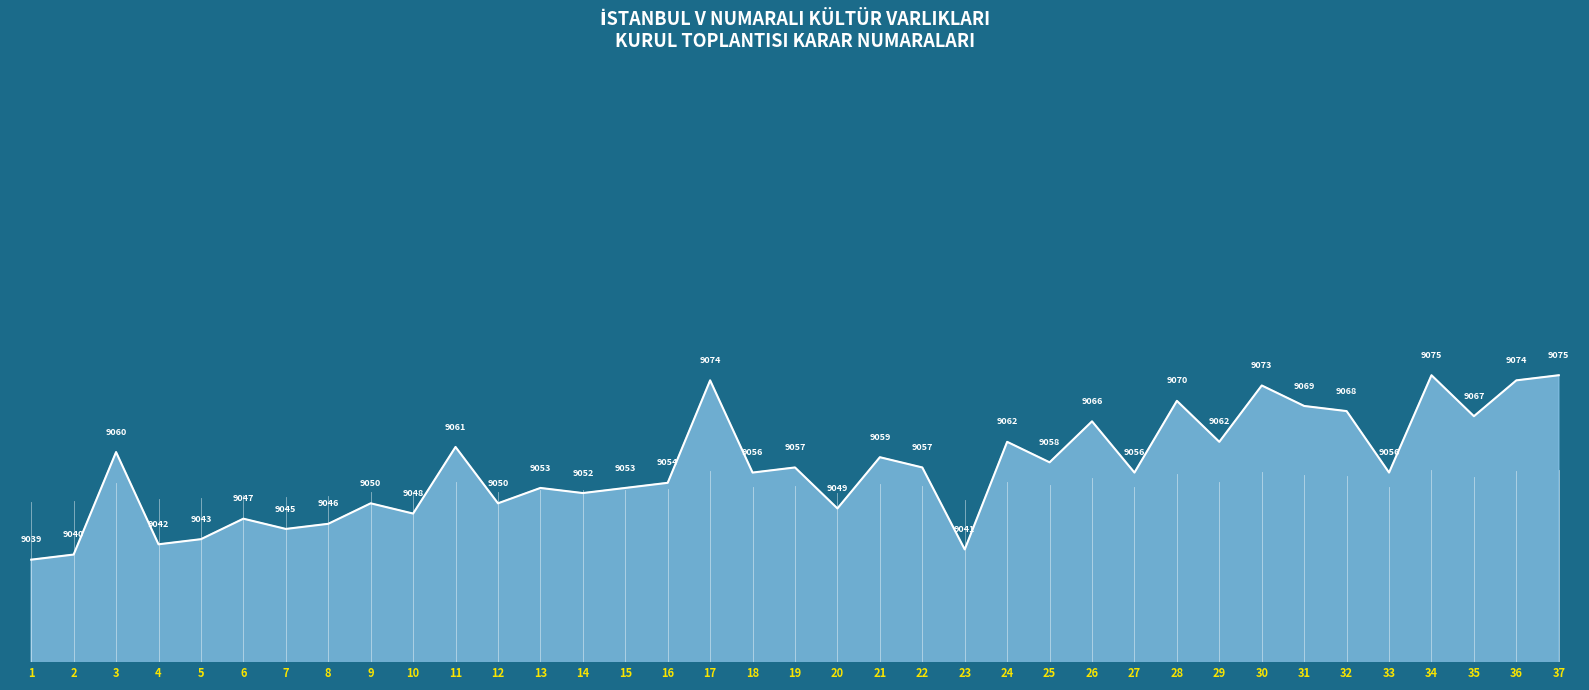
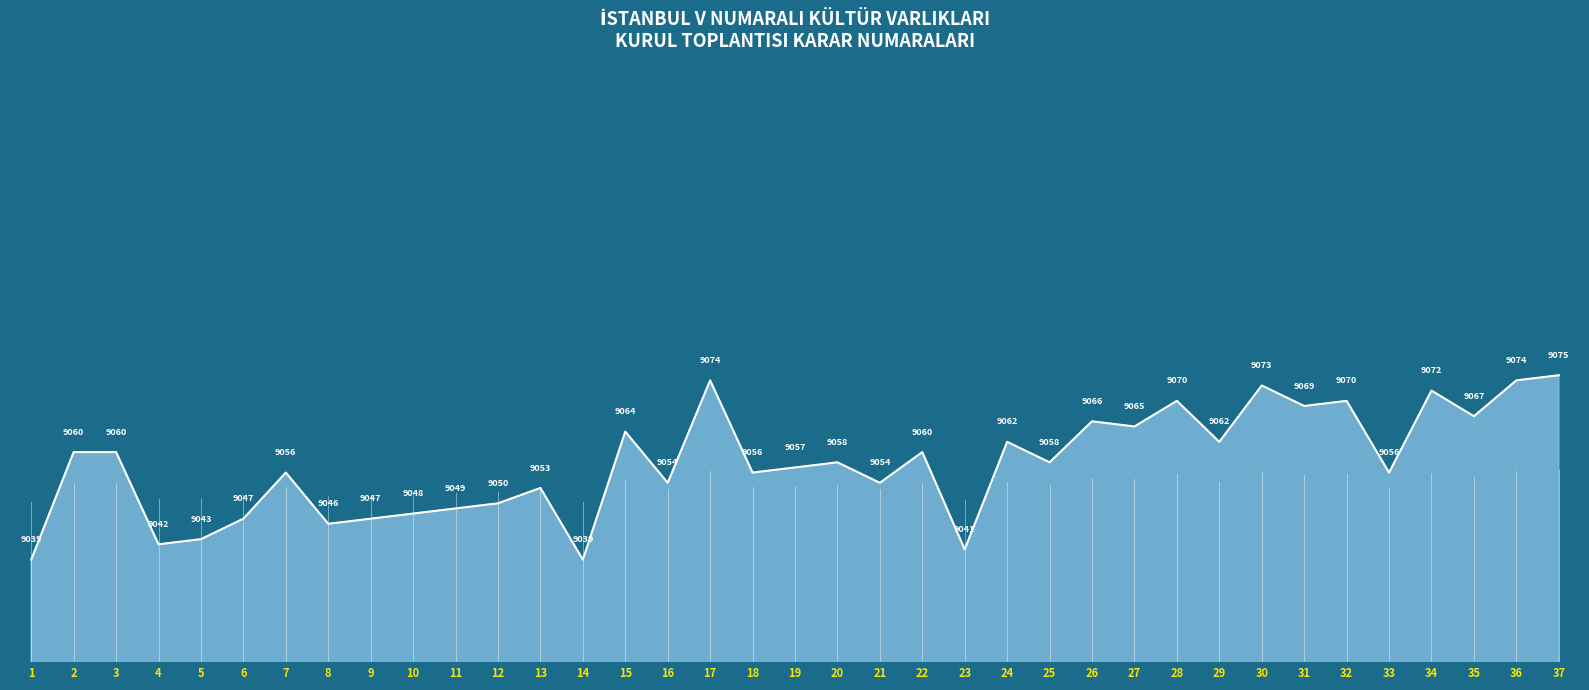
  {
    "1": 9039,
-   "2": 9040,
+   "2": 9060,
    "3": 9060,
    "4": 9042,
    "5": 9043,
    "6": 9047,
-   "7": 9045,
+   "7": 9056,
    "8": 9046,
-   "9": 9050,
+   "9": 9047,
    "10": 9048,
-   "11": 9061,
+   "11": 9049,
    "12": 9050,
    "13": 9053,
-   "14": 9052,
-   "15": 9053,
+   "14": 9039,
+   "15": 9064,
    "16": 9054,
    "17": 9074,
    "18": 9056,
    "19": 9057,
-   "20": 9049,
-   "21": 9059,
-   "22": 9057,
+   "20": 9058,
+   "21": 9054,
+   "22": 9060,
    "23": 9041,
    "24": 9062,
    "25": 9058,
    "26": 9066,
-   "27": 9056,
+   "27": 9065,
    "28": 9070,
    "29": 9062,
    "30": 9073,
    "31": 9069,
-   "32": 9068,
+   "32": 9070,
    "33": 9056,
-   "34": 9075,
+   "34": 9072,
    "35": 9067,
    "36": 9074,
    "37": 9075
  }
